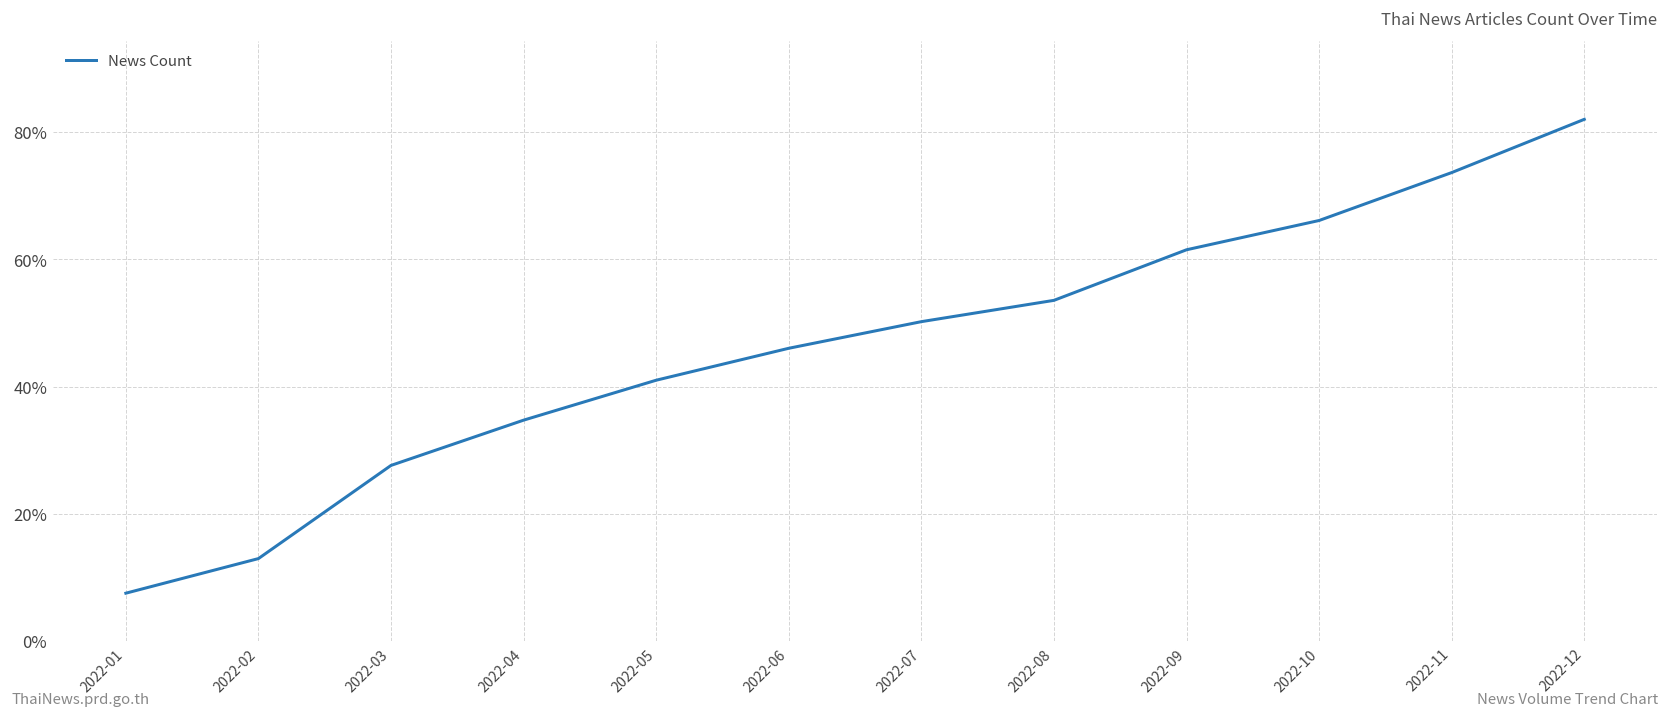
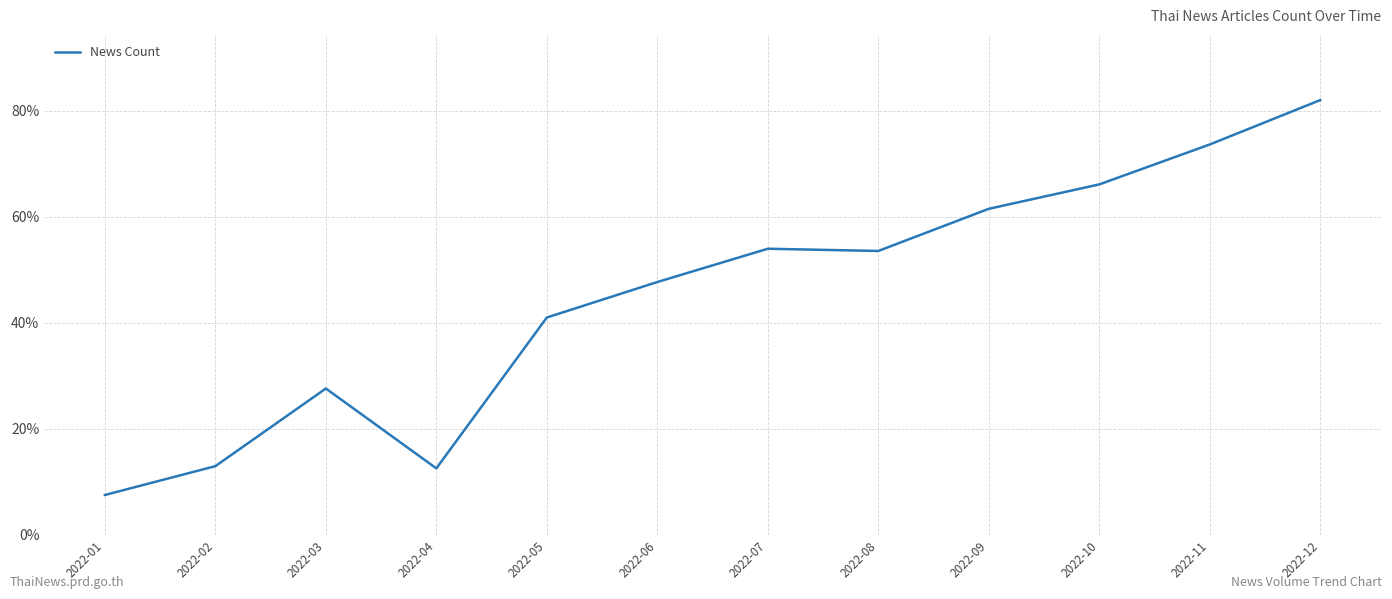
  {
    "2022-01": "8%",
    "2022-02": "13%",
    "2022-03": "28%",
-   "2022-04": "35%",
+   "2022-04": "13%",
    "2022-05": "41%",
-   "2022-06": "46%",
-   "2022-07": "50%",
+   "2022-06": "48%",
+   "2022-07": "54%",
    "2022-08": "54%",
    "2022-09": "62%",
    "2022-10": "66%",
    "2022-11": "74%",
    "2022-12": "82%"
  }
